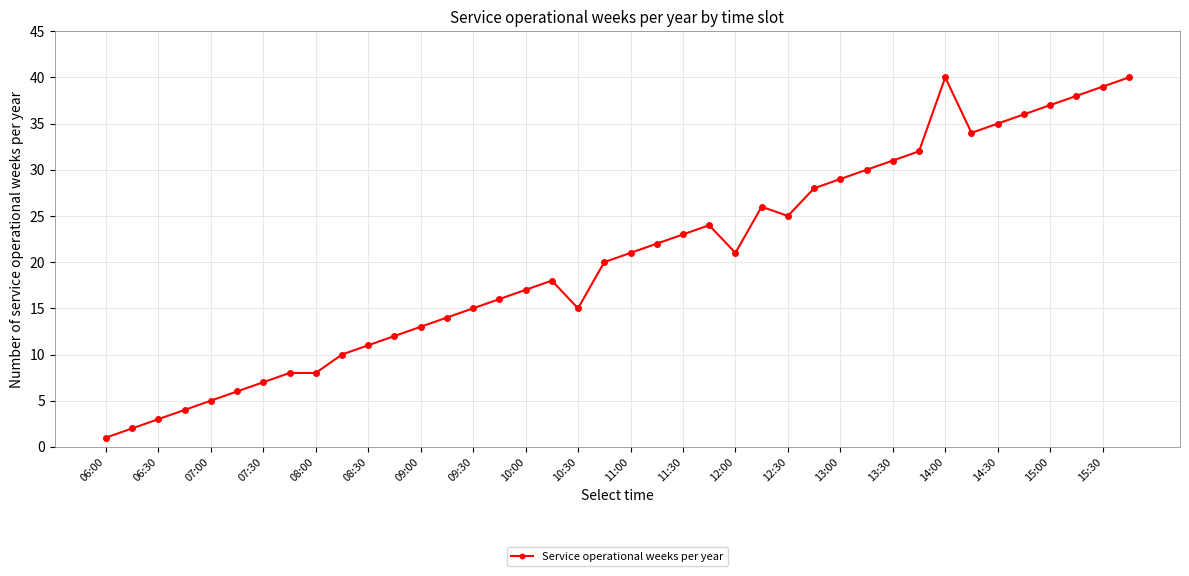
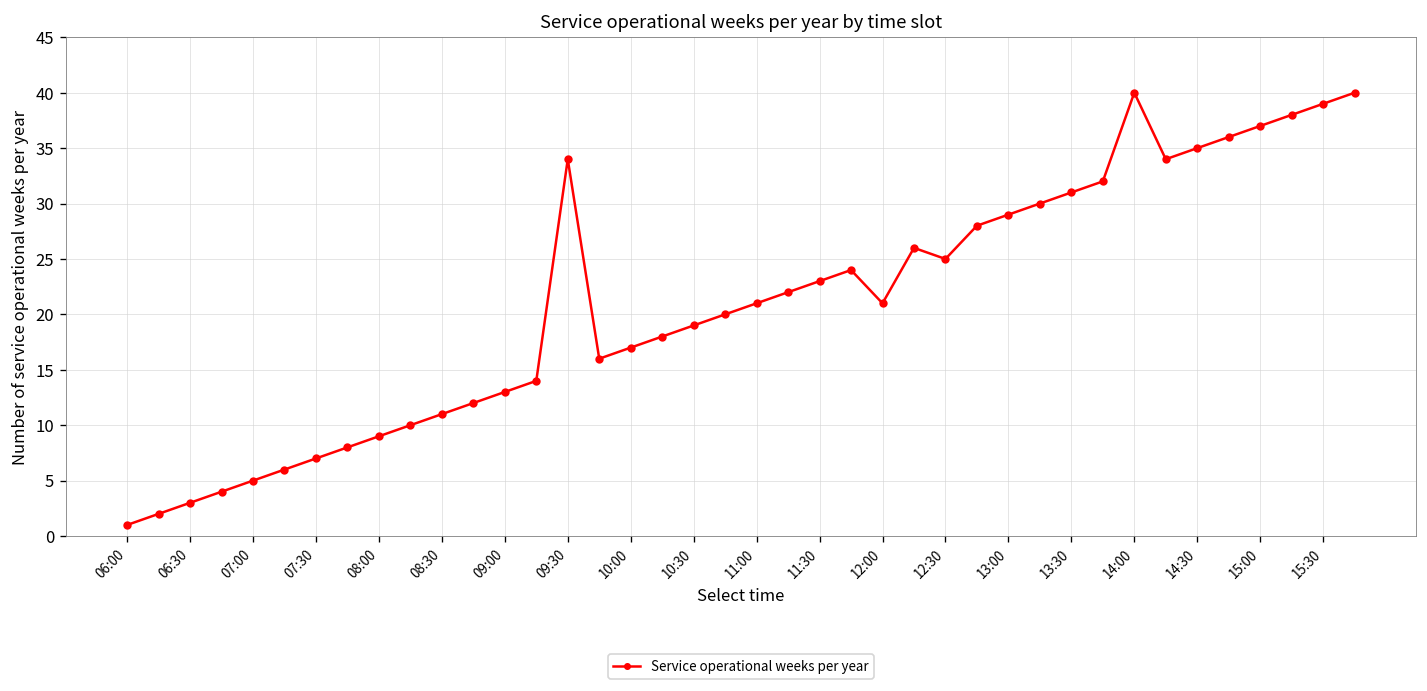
  {
    "06:00": 1,
    "06:30": 3,
    "07:00": 5,
    "07:30": 7,
-   "08:00": 8,
+   "08:00": 9,
    "08:30": 11,
    "09:00": 13,
-   "09:30": 15,
+   "09:30": 34,
    "10:00": 17,
-   "10:30": 15,
+   "10:30": 19,
    "11:00": 21,
    "11:30": 23,
    "12:00": 21,
    "12:30": 25,
    "13:00": 29,
    "13:30": 31,
    "14:00": 40,
    "14:30": 35,
    "15:00": 37,
    "15:30": 39
  }
